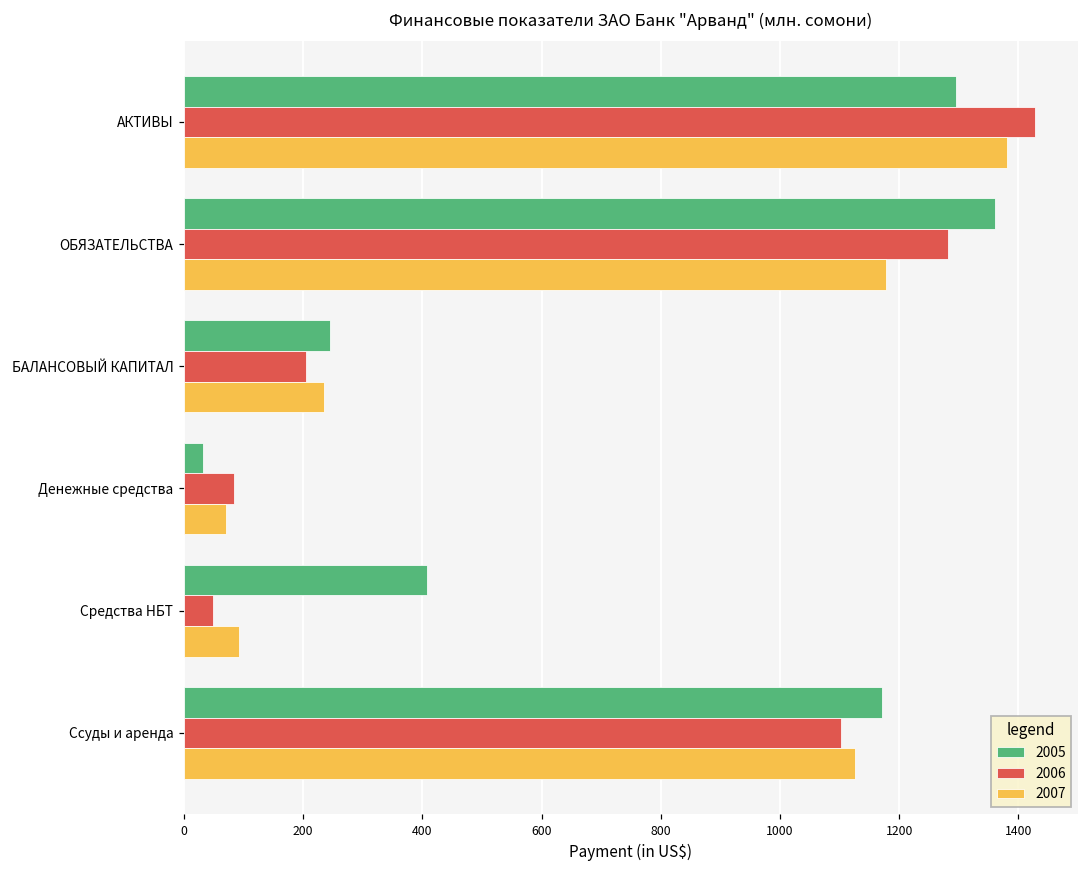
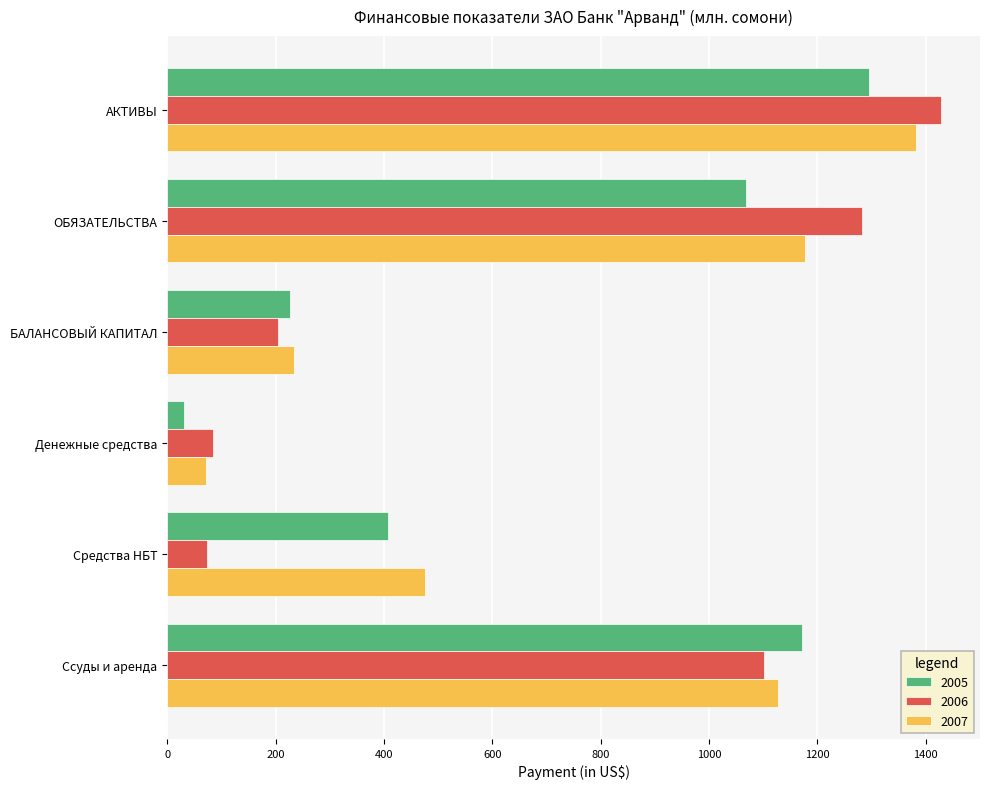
  {
    "2005": {
      "АКТИВЫ": 1290,
-     "ОБЯЗАТЕЛЬСТВА": 1360,
-     "БАЛАНСОВЫЙ КАПИТАЛ": 240,
+     "ОБЯЗАТЕЛЬСТВА": 1070,
+     "БАЛАНСОВЫЙ КАПИТАЛ": 230,
      "Денежные средства": 30,
      "Средства НБТ": 410,
      "Ссуды и аренда": 1170
    },
    "2006": {
      "АКТИВЫ": 1430,
      "ОБЯЗАТЕЛЬСТВА": 1280,
      "БАЛАНСОВЫЙ КАПИТАЛ": 200,
      "Денежные средства": 80,
-     "Средства НБТ": 50,
+     "Средства НБТ": 70,
      "Ссуды и аренда": 1100
    },
    "2007": {
      "АКТИВЫ": 1380,
      "ОБЯЗАТЕЛЬСТВА": 1180,
      "БАЛАНСОВЫЙ КАПИТАЛ": 230,
      "Денежные средства": 70,
-     "Средства НБТ": 90,
+     "Средства НБТ": 480,
      "Ссуды и аренда": 1130
    }
  }
